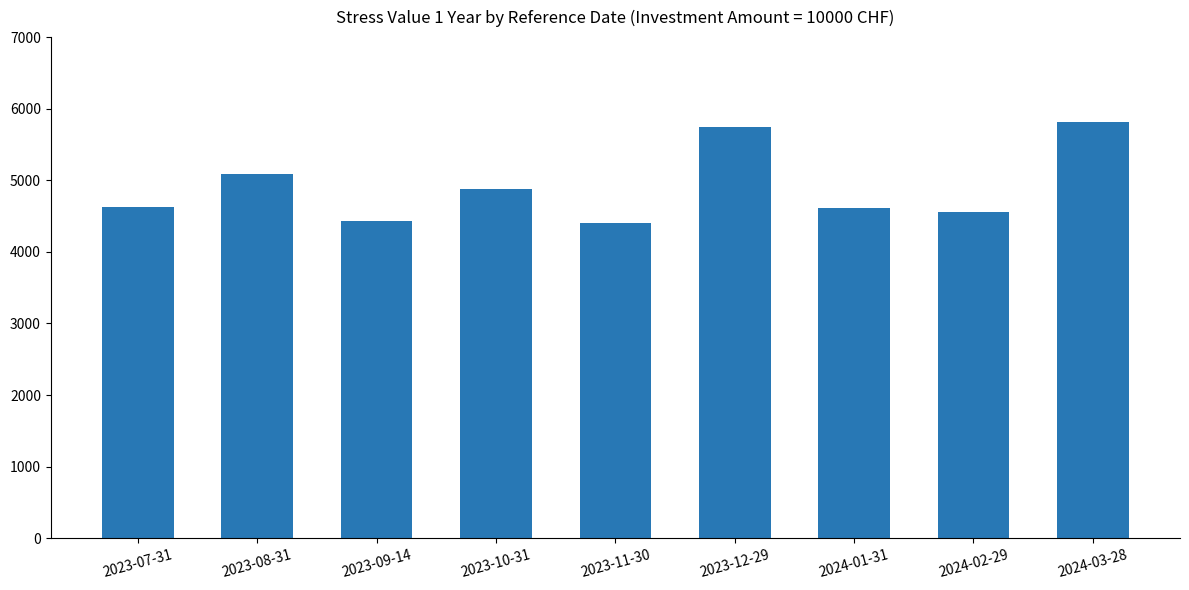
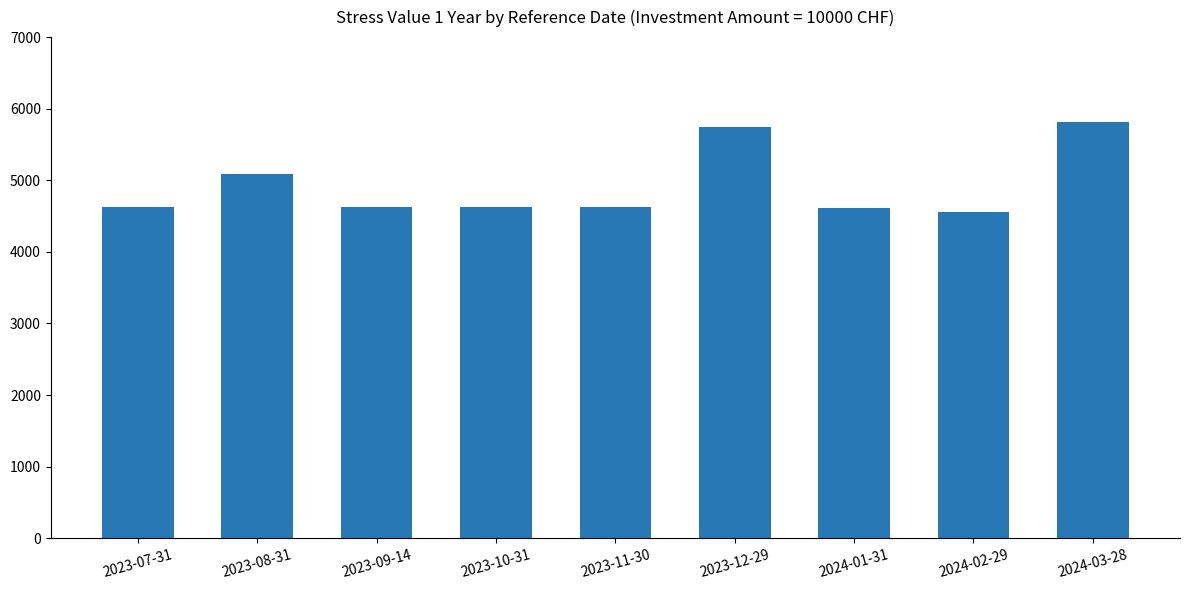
  {
    "2023-07-31": 4600,
    "2023-08-31": 5100,
-   "2023-09-14": 4400,
-   "2023-10-31": 4900,
-   "2023-11-30": 4400,
+   "2023-09-14": 4600,
+   "2023-10-31": 4600,
+   "2023-11-30": 4600,
    "2023-12-29": 5800,
    "2024-01-31": 4600,
    "2024-02-29": 4600,
    "2024-03-28": 5800
  }
